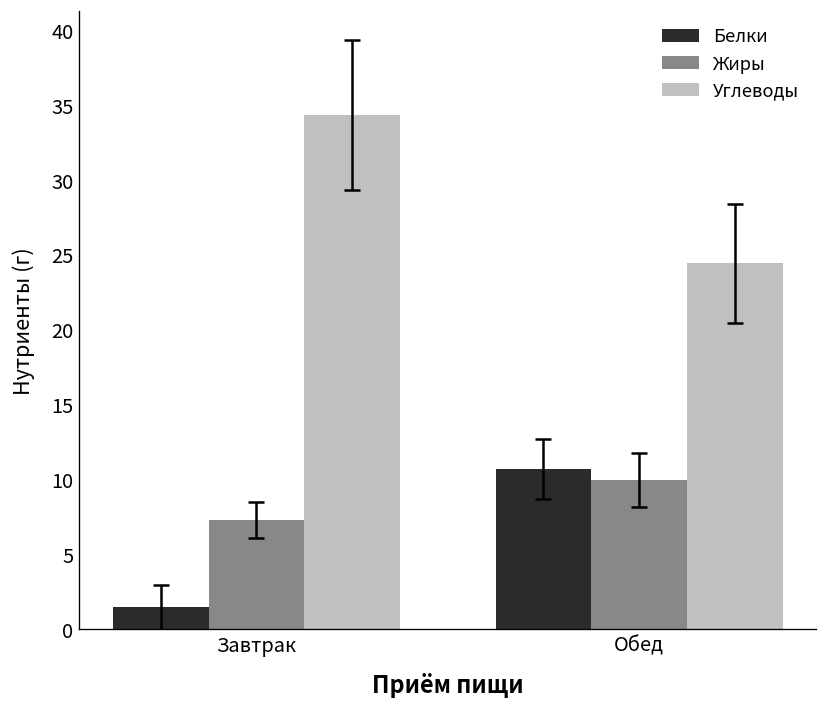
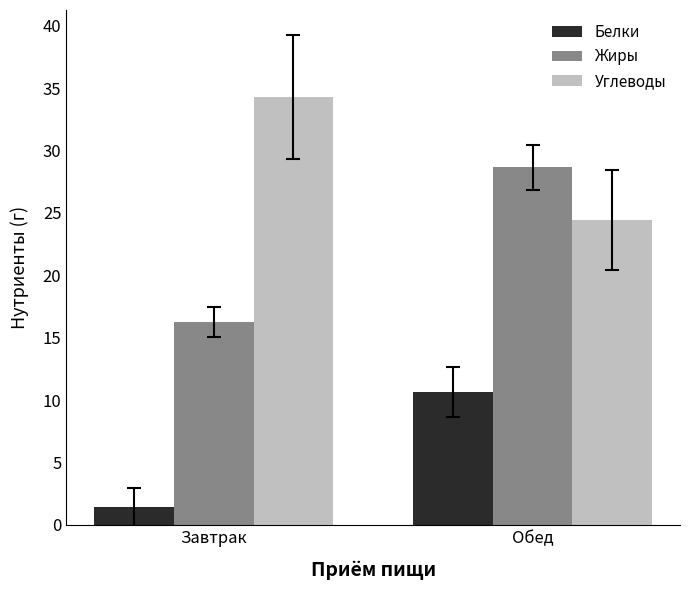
  {
    "Белки": {
      "Завтрак": 1.5,
      "Обед": 10.7
    },
    "Жиры": {
-     "Завтрак": 7.3,
-     "Обед": 10.0
+     "Завтрак": 16.2,
+     "Обед": 28.7
    },
    "Углеводы": {
      "Завтрак": 34.3,
      "Обед": 24.4
    }
  }
